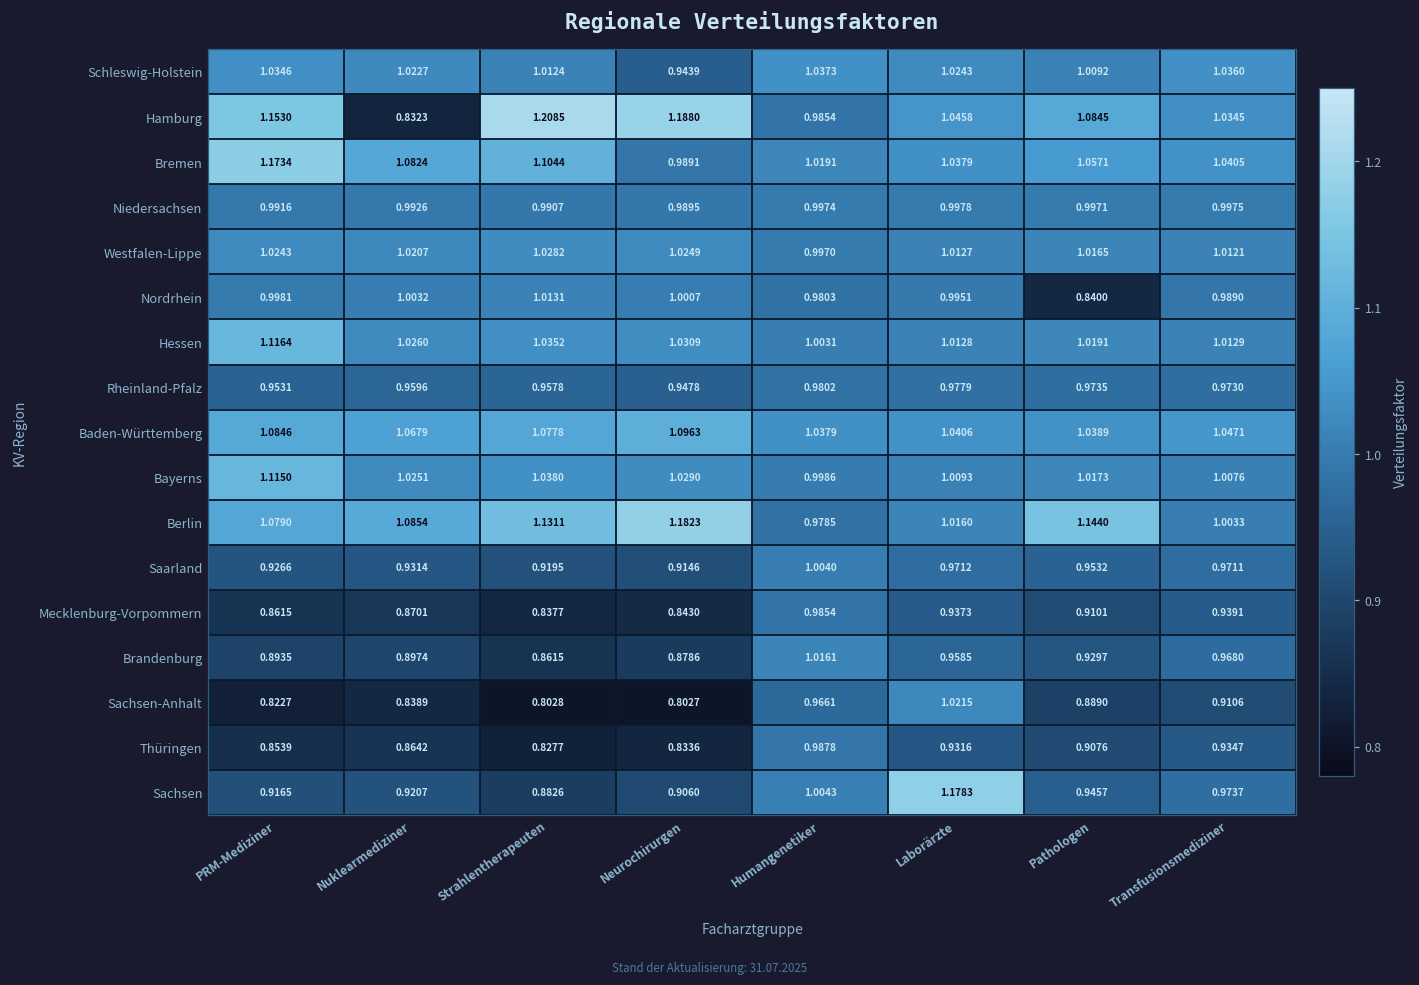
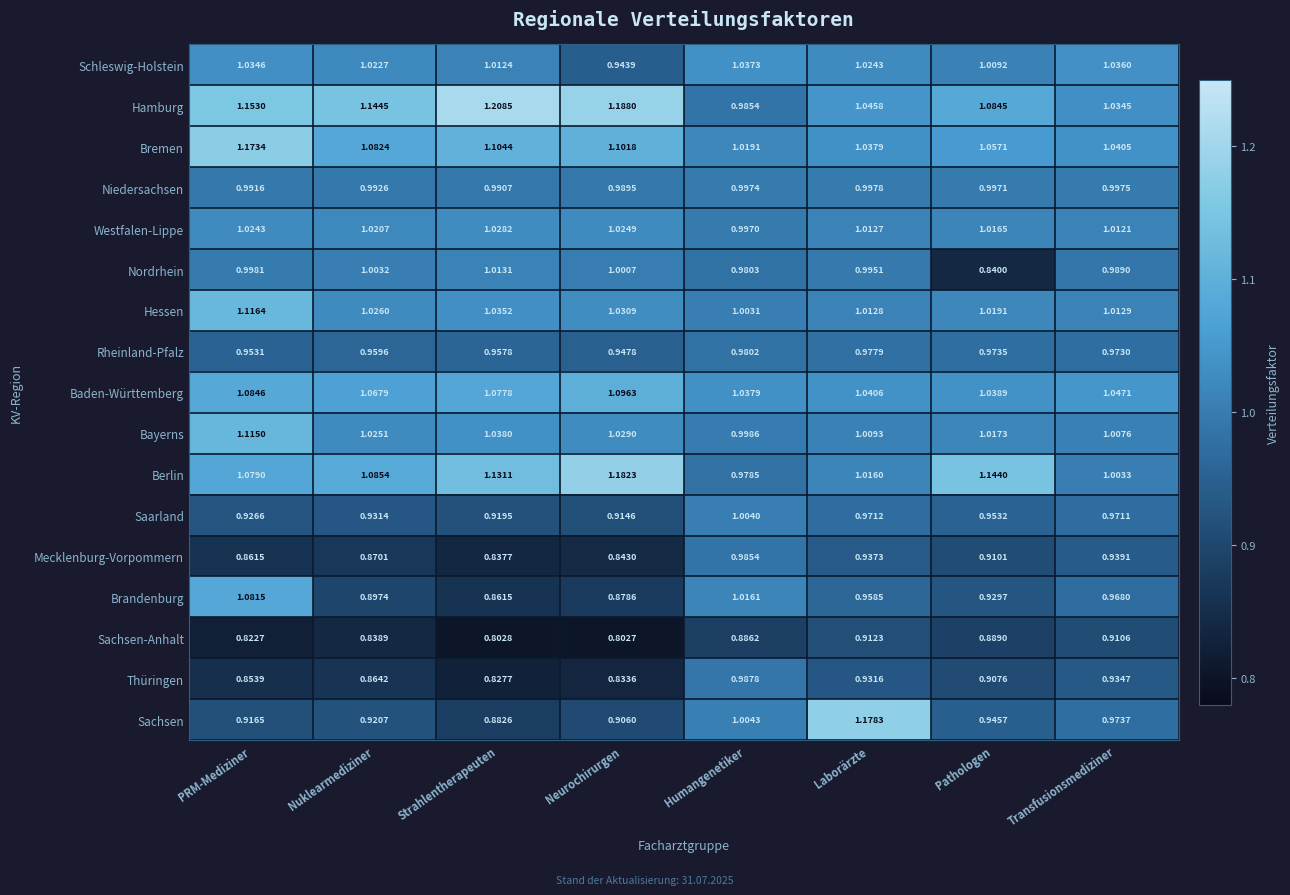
  {
    "Schleswig-Holstein": {
      "PRM-Mediziner": 1.0346,
      "Nuklearmediziner": 1.0227,
      "Strahlentherapeuten": 1.0124,
      "Neurochirurgen": 0.9439,
      "Humangenetiker": 1.0373,
      "Laborärzte": 1.0243,
      "Pathologen": 1.0092,
      "Transfusionsmediziner": 1.0360
    },
    "Hamburg": {
      "PRM-Mediziner": 1.1530,
-     "Nuklearmediziner": 0.8323,
+     "Nuklearmediziner": 1.1445,
      "Strahlentherapeuten": 1.2085,
      "Neurochirurgen": 1.1880,
      "Humangenetiker": 0.9854,
      "Laborärzte": 1.0458,
      "Pathologen": 1.0845,
      "Transfusionsmediziner": 1.0345
    },
    "Bremen": {
      "PRM-Mediziner": 1.1734,
      "Nuklearmediziner": 1.0824,
      "Strahlentherapeuten": 1.1044,
-     "Neurochirurgen": 0.9891,
+     "Neurochirurgen": 1.1018,
      "Humangenetiker": 1.0191,
      "Laborärzte": 1.0379,
      "Pathologen": 1.0571,
      "Transfusionsmediziner": 1.0405
    },
    "Niedersachsen": {
      "PRM-Mediziner": 0.9916,
      "Nuklearmediziner": 0.9926,
      "Strahlentherapeuten": 0.9907,
      "Neurochirurgen": 0.9895,
      "Humangenetiker": 0.9974,
      "Laborärzte": 0.9978,
      "Pathologen": 0.9971,
      "Transfusionsmediziner": 0.9975
    },
    "Westfalen-Lippe": {
      "PRM-Mediziner": 1.0243,
      "Nuklearmediziner": 1.0207,
      "Strahlentherapeuten": 1.0282,
      "Neurochirurgen": 1.0249,
      "Humangenetiker": 0.9970,
      "Laborärzte": 1.0127,
      "Pathologen": 1.0165,
      "Transfusionsmediziner": 1.0121
    },
    "Nordrhein": {
      "PRM-Mediziner": 0.9981,
      "Nuklearmediziner": 1.0032,
      "Strahlentherapeuten": 1.0131,
      "Neurochirurgen": 1.0007,
      "Humangenetiker": 0.9803,
      "Laborärzte": 0.9951,
      "Pathologen": 0.8400,
      "Transfusionsmediziner": 0.9890
    },
    "Hessen": {
      "PRM-Mediziner": 1.1164,
      "Nuklearmediziner": 1.0260,
      "Strahlentherapeuten": 1.0352,
      "Neurochirurgen": 1.0309,
      "Humangenetiker": 1.0031,
      "Laborärzte": 1.0128,
      "Pathologen": 1.0191,
      "Transfusionsmediziner": 1.0129
    },
    "Rheinland-Pfalz": {
      "PRM-Mediziner": 0.9531,
      "Nuklearmediziner": 0.9596,
      "Strahlentherapeuten": 0.9578,
      "Neurochirurgen": 0.9478,
      "Humangenetiker": 0.9802,
      "Laborärzte": 0.9779,
      "Pathologen": 0.9735,
      "Transfusionsmediziner": 0.9730
    },
    "Baden-Württemberg": {
      "PRM-Mediziner": 1.0846,
      "Nuklearmediziner": 1.0679,
      "Strahlentherapeuten": 1.0778,
      "Neurochirurgen": 1.0963,
      "Humangenetiker": 1.0379,
      "Laborärzte": 1.0406,
      "Pathologen": 1.0389,
      "Transfusionsmediziner": 1.0471
    },
    "Bayerns": {
      "PRM-Mediziner": 1.1150,
      "Nuklearmediziner": 1.0251,
      "Strahlentherapeuten": 1.0380,
      "Neurochirurgen": 1.0290,
      "Humangenetiker": 0.9986,
      "Laborärzte": 1.0093,
      "Pathologen": 1.0173,
      "Transfusionsmediziner": 1.0076
    },
    "Berlin": {
      "PRM-Mediziner": 1.0790,
      "Nuklearmediziner": 1.0854,
      "Strahlentherapeuten": 1.1311,
      "Neurochirurgen": 1.1823,
      "Humangenetiker": 0.9785,
      "Laborärzte": 1.0160,
      "Pathologen": 1.1440,
      "Transfusionsmediziner": 1.0033
    },
    "Saarland": {
      "PRM-Mediziner": 0.9266,
      "Nuklearmediziner": 0.9314,
      "Strahlentherapeuten": 0.9195,
      "Neurochirurgen": 0.9146,
      "Humangenetiker": 1.0040,
      "Laborärzte": 0.9712,
      "Pathologen": 0.9532,
      "Transfusionsmediziner": 0.9711
    },
    "Mecklenburg-Vorpommern": {
      "PRM-Mediziner": 0.8615,
      "Nuklearmediziner": 0.8701,
      "Strahlentherapeuten": 0.8377,
      "Neurochirurgen": 0.8430,
      "Humangenetiker": 0.9854,
      "Laborärzte": 0.9373,
      "Pathologen": 0.9101,
      "Transfusionsmediziner": 0.9391
    },
    "Brandenburg": {
-     "PRM-Mediziner": 0.8935,
+     "PRM-Mediziner": 1.0815,
      "Nuklearmediziner": 0.8974,
      "Strahlentherapeuten": 0.8615,
      "Neurochirurgen": 0.8786,
      "Humangenetiker": 1.0161,
      "Laborärzte": 0.9585,
      "Pathologen": 0.9297,
      "Transfusionsmediziner": 0.9680
    },
    "Sachsen-Anhalt": {
      "PRM-Mediziner": 0.8227,
      "Nuklearmediziner": 0.8389,
      "Strahlentherapeuten": 0.8028,
      "Neurochirurgen": 0.8027,
-     "Humangenetiker": 0.9661,
-     "Laborärzte": 1.0215,
+     "Humangenetiker": 0.8862,
+     "Laborärzte": 0.9123,
      "Pathologen": 0.8890,
      "Transfusionsmediziner": 0.9106
    },
    "Thüringen": {
      "PRM-Mediziner": 0.8539,
      "Nuklearmediziner": 0.8642,
      "Strahlentherapeuten": 0.8277,
      "Neurochirurgen": 0.8336,
      "Humangenetiker": 0.9878,
      "Laborärzte": 0.9316,
      "Pathologen": 0.9076,
      "Transfusionsmediziner": 0.9347
    },
    "Sachsen": {
      "PRM-Mediziner": 0.9165,
      "Nuklearmediziner": 0.9207,
      "Strahlentherapeuten": 0.8826,
      "Neurochirurgen": 0.9060,
      "Humangenetiker": 1.0043,
      "Laborärzte": 1.1783,
      "Pathologen": 0.9457,
      "Transfusionsmediziner": 0.9737
    }
  }
